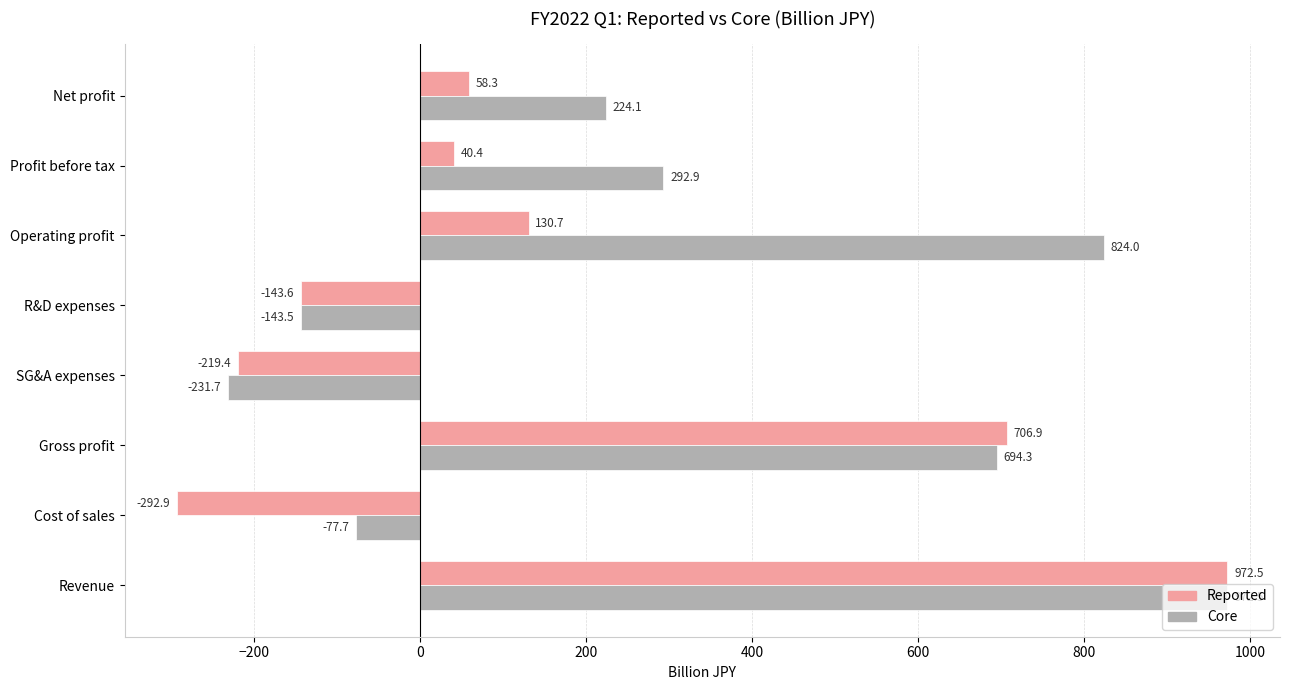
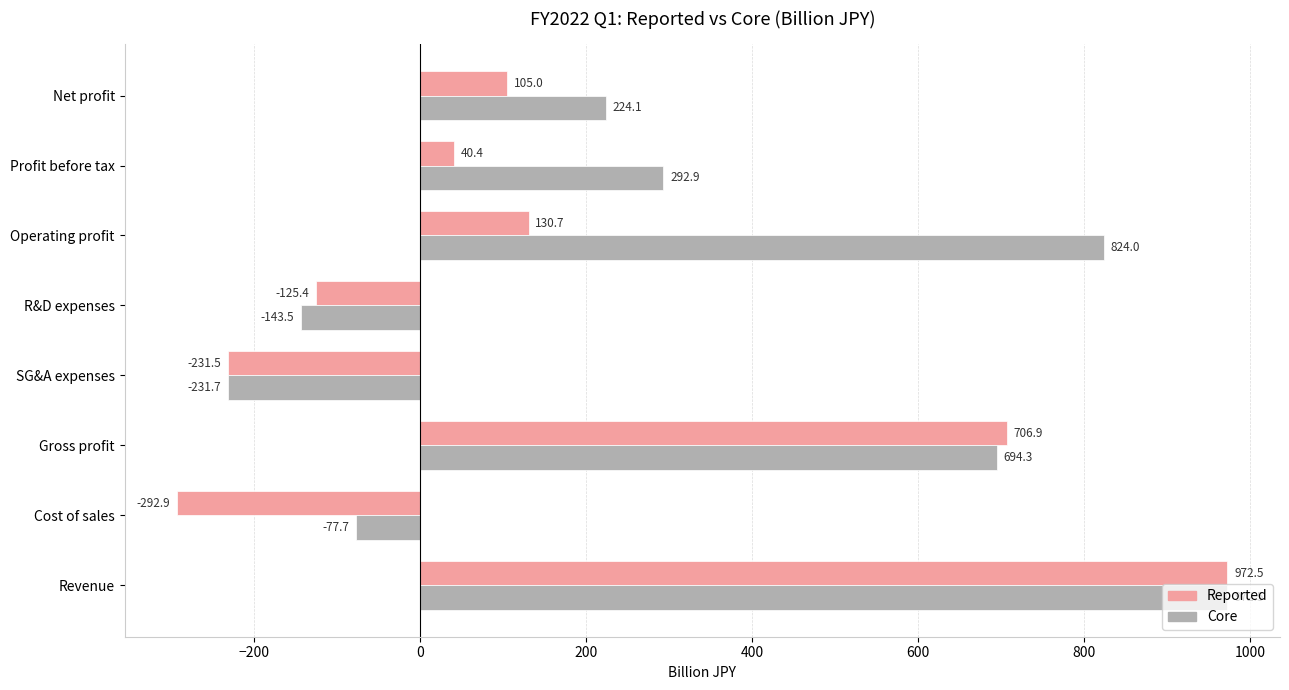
  {
    "Reported": {
-     "Net profit": 58.3,
+     "Net profit": 105.0,
      "Profit before tax": 40.4,
      "Operating profit": 130.7,
-     "R&D expenses": -143.6,
-     "SG&A expenses": -219.4,
+     "R&D expenses": -125.4,
+     "SG&A expenses": -231.5,
      "Gross profit": 706.9,
      "Cost of sales": -292.9,
      "Revenue": 972.5
    },
    "Core": {
      "Net profit": 224.1,
      "Profit before tax": 292.9,
      "Operating profit": 824.0,
      "R&D expenses": -143.5,
      "SG&A expenses": -231.7,
      "Gross profit": 694.3,
      "Cost of sales": -77.7
    }
  }
